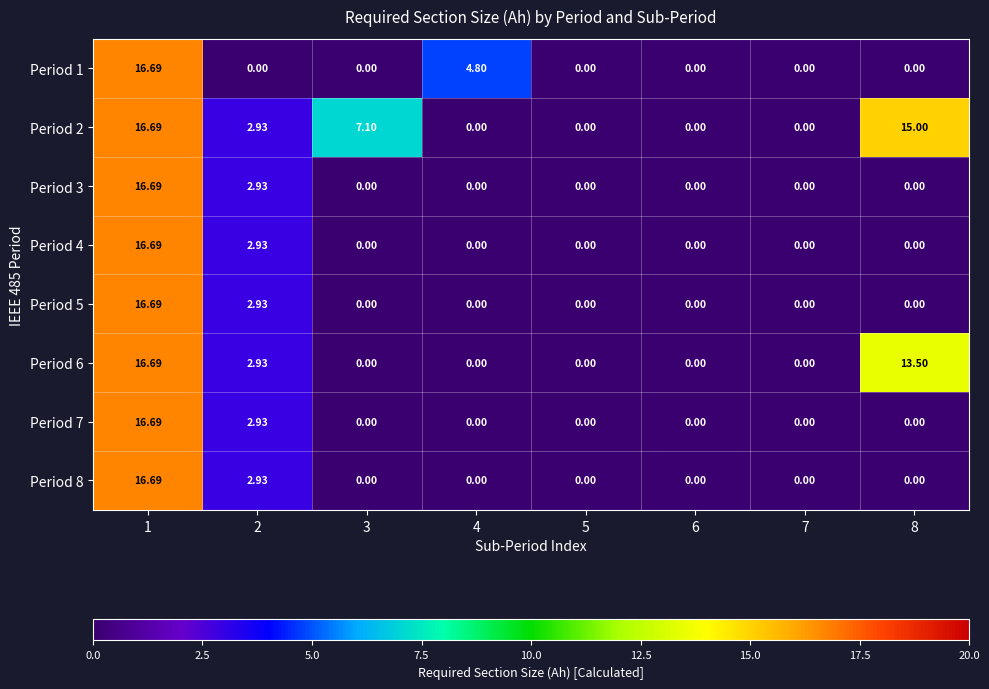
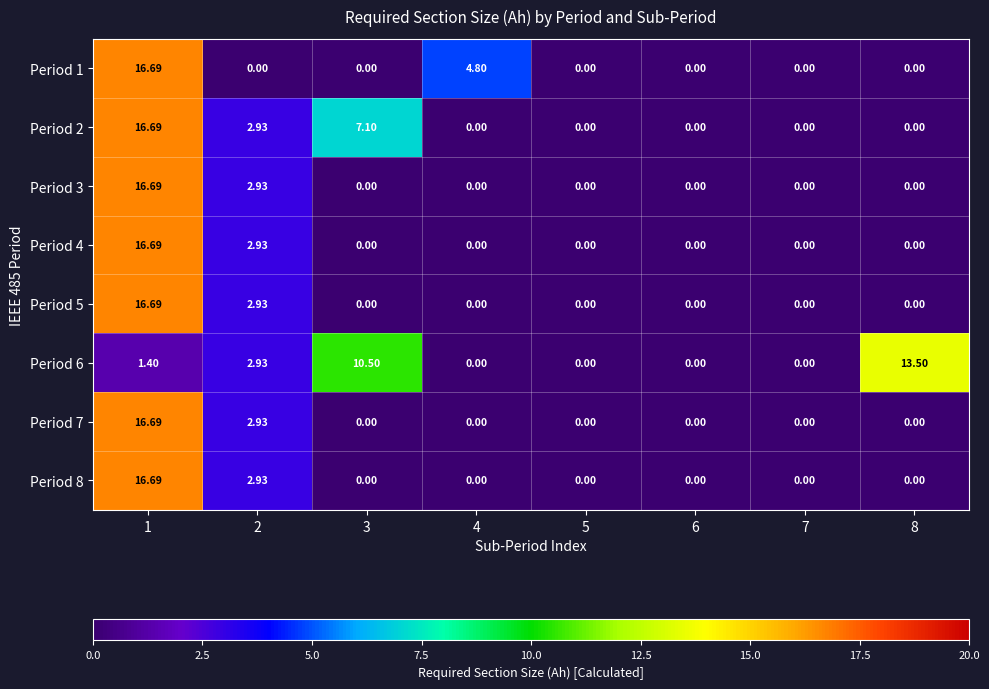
  {
    "Period 1": {
      "1": 16.69,
      "2": 0.00,
      "3": 0.00,
      "4": 4.80,
      "5": 0.00,
      "6": 0.00,
      "7": 0.00,
      "8": 0.00
    },
    "Period 2": {
      "1": 16.69,
      "2": 2.93,
      "3": 7.10,
      "4": 0.00,
      "5": 0.00,
      "6": 0.00,
      "7": 0.00,
-     "8": 15.00
+     "8": 0.00
    },
    "Period 3": {
      "1": 16.69,
      "2": 2.93,
      "3": 0.00,
      "4": 0.00,
      "5": 0.00,
      "6": 0.00,
      "7": 0.00,
      "8": 0.00
    },
    "Period 4": {
      "1": 16.69,
      "2": 2.93,
      "3": 0.00,
      "4": 0.00,
      "5": 0.00,
      "6": 0.00,
      "7": 0.00,
      "8": 0.00
    },
    "Period 5": {
      "1": 16.69,
      "2": 2.93,
      "3": 0.00,
      "4": 0.00,
      "5": 0.00,
      "6": 0.00,
      "7": 0.00,
      "8": 0.00
    },
    "Period 6": {
-     "1": 16.69,
+     "1": 1.40,
      "2": 2.93,
-     "3": 0.00,
+     "3": 10.50,
      "4": 0.00,
      "5": 0.00,
      "6": 0.00,
      "7": 0.00,
      "8": 13.50
    },
    "Period 7": {
      "1": 16.69,
      "2": 2.93,
      "3": 0.00,
      "4": 0.00,
      "5": 0.00,
      "6": 0.00,
      "7": 0.00,
      "8": 0.00
    },
    "Period 8": {
      "1": 16.69,
      "2": 2.93,
      "3": 0.00,
      "4": 0.00,
      "5": 0.00,
      "6": 0.00,
      "7": 0.00,
      "8": 0.00
    }
  }
